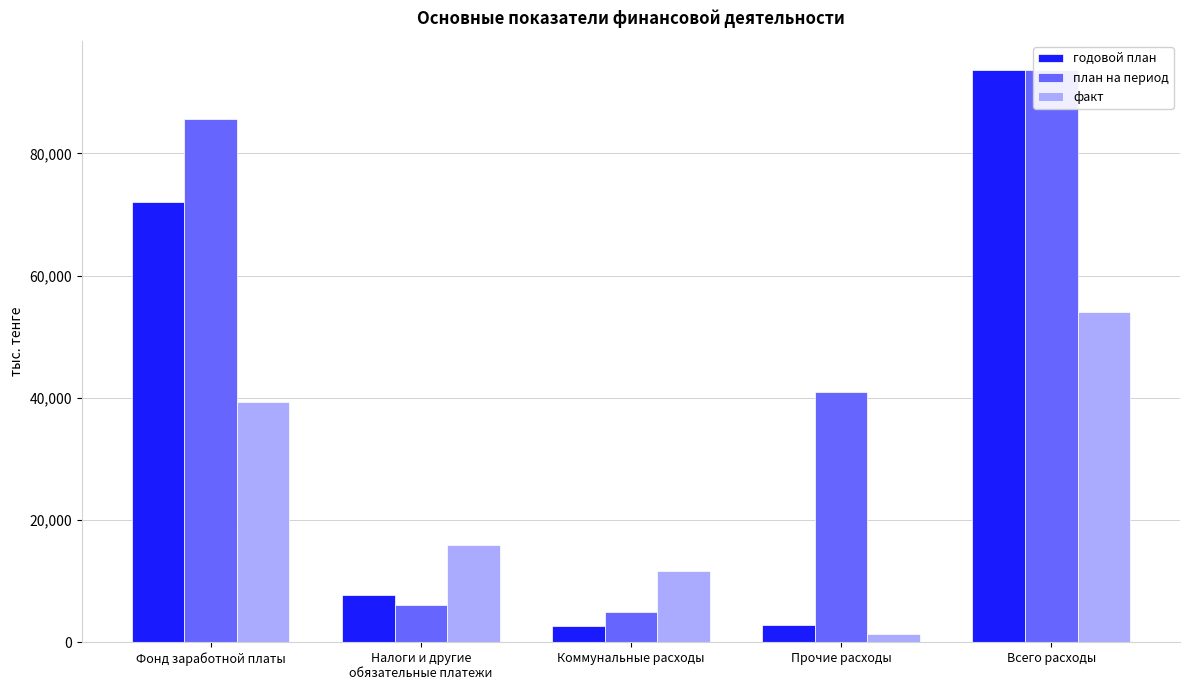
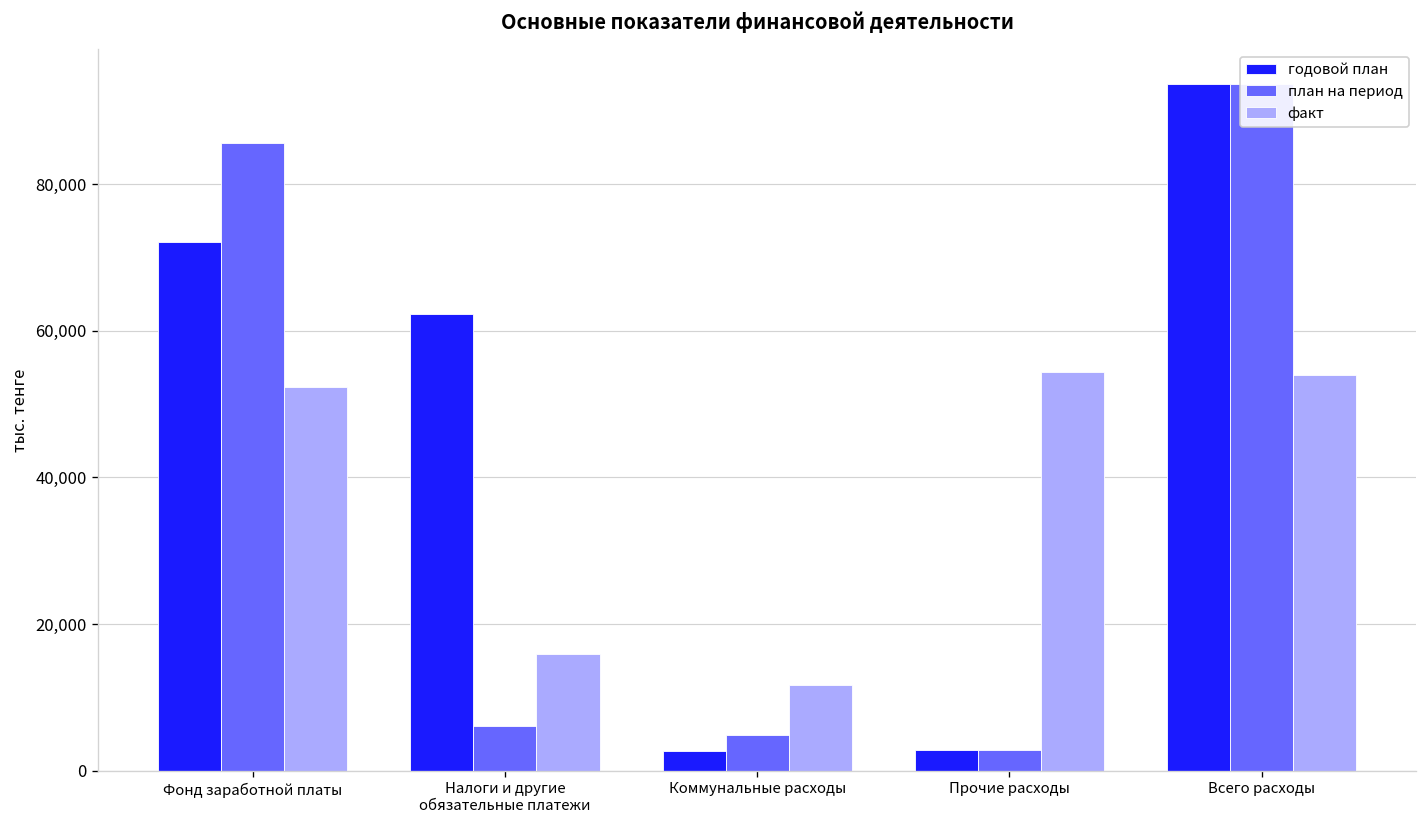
  {
    "годовой план": {
      "Фонд заработной платы": "72,000",
-     "Налоги и другие обязательные платежи": "8,000",
+     "Налоги и другие обязательные платежи": "62,000",
      "Коммунальные расходы": "3,000",
      "Прочие расходы": "3,000",
      "Всего расходы": "94,000"
    },
    "план на период": {
      "Фонд заработной платы": "86,000",
      "Налоги и другие обязательные платежи": "6,000",
      "Коммунальные расходы": "5,000",
-     "Прочие расходы": "41,000"
+     "Прочие расходы": "3,000"
    },
    "факт": {
-     "Фонд заработной платы": "39,000",
+     "Фонд заработной платы": "52,000",
      "Налоги и другие обязательные платежи": "16,000",
      "Коммунальные расходы": "12,000",
-     "Прочие расходы": "1,000",
+     "Прочие расходы": "54,000",
      "Всего расходы": "54,000"
    }
  }
